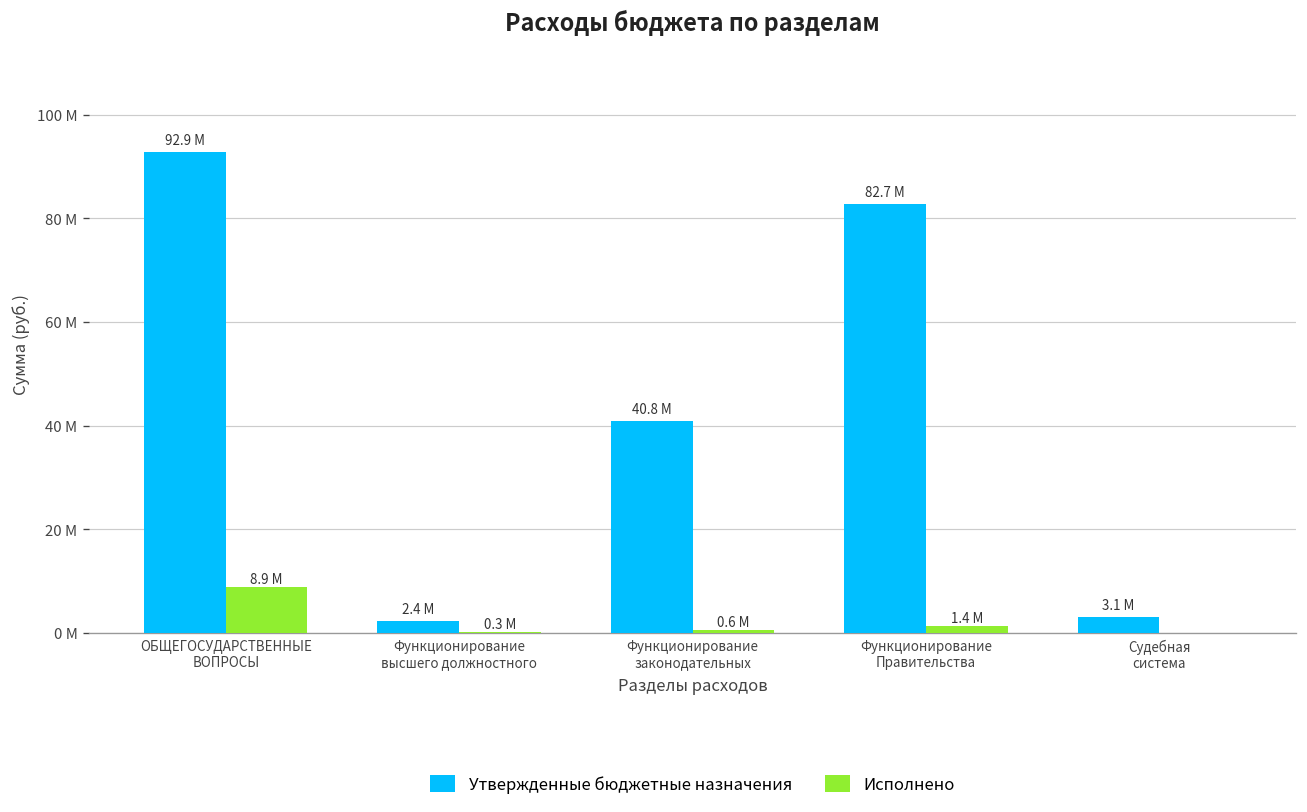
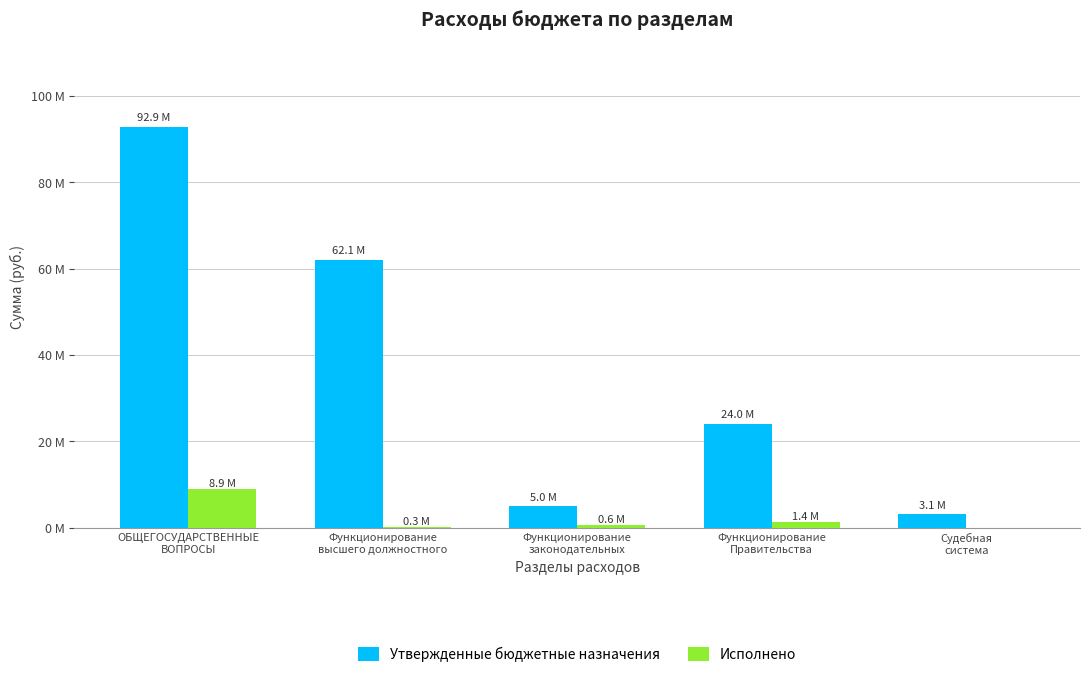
  {
    "Утвержденные бюджетные назначения": {
-     "Функционирование высшего должностного": "2.4",
-     "Функционирование законодательных": "40.8",
-     "Функционирование Правительства": "82.7"
+     "Функционирование высшего должностного": "62.1",
+     "Функционирование законодательных": "5.0",
+     "Функционирование Правительства": "24.0"
    },
    "Исполнено": {
      "Судебная система": "0 М"
    }
  }
